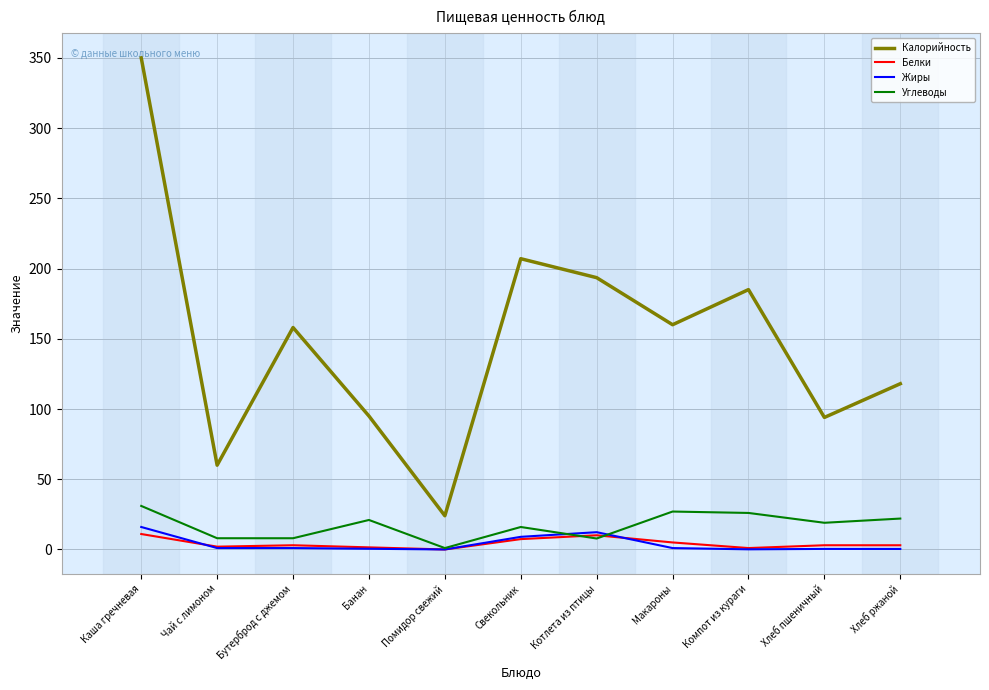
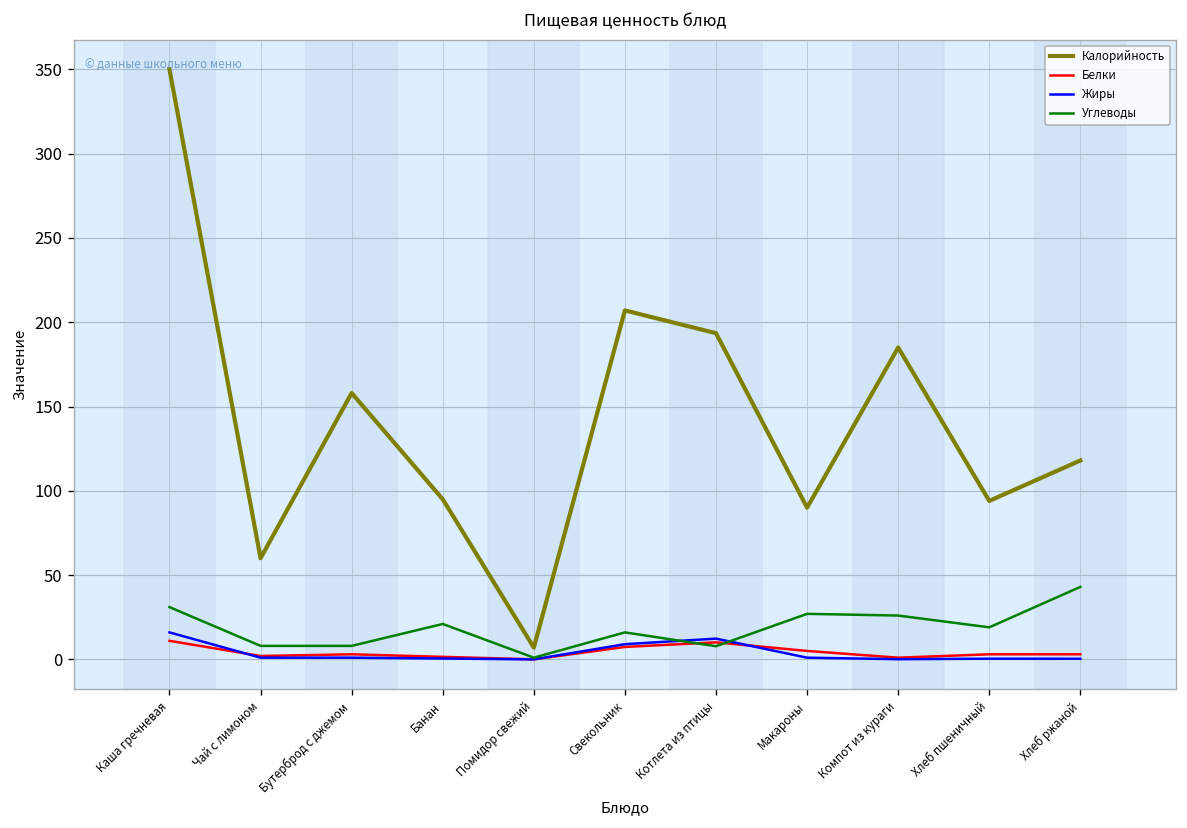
  {
    "Калорийность": {
      "Каша гречневая": 350,
      "Чай с лимоном": 60,
      "Бутерброд с джемом": 158,
      "Банан": 95,
-     "Помидор свежий": 24,
+     "Помидор свежий": 7,
      "Свекольник": 207,
      "Котлета из птицы": 194,
-     "Макароны": 160,
+     "Макароны": 90,
      "Компот из кураги": 185,
      "Хлеб пшеничный": 94,
      "Хлеб ржаной": 118
    },
    "Белки": {
      "Каша гречневая": 11,
      "Бутерброд с джемом": 3,
      "Котлета из птицы": 10,
      "Макароны": 5,
      "Хлеб пшеничный": 3,
      "Хлеб ржаной": 3
    },
    "Жиры": {
      "Каша гречневая": 16,
      "Бутерброд с джемом": 1,
      "Котлета из птицы": 12,
      "Макароны": 1,
      "Хлеб пшеничный": 0,
      "Хлеб ржаной": 0
    },
    "Углеводы": {
      "Каша гречневая": 31,
      "Чай с лимоном": 8,
      "Бутерброд с джемом": 8,
      "Банан": 21,
      "Свекольник": 16,
      "Котлета из птицы": 8,
      "Макароны": 27,
      "Компот из кураги": 26,
      "Хлеб пшеничный": 19,
-     "Хлеб ржаной": 22
+     "Хлеб ржаной": 43
    }
  }
